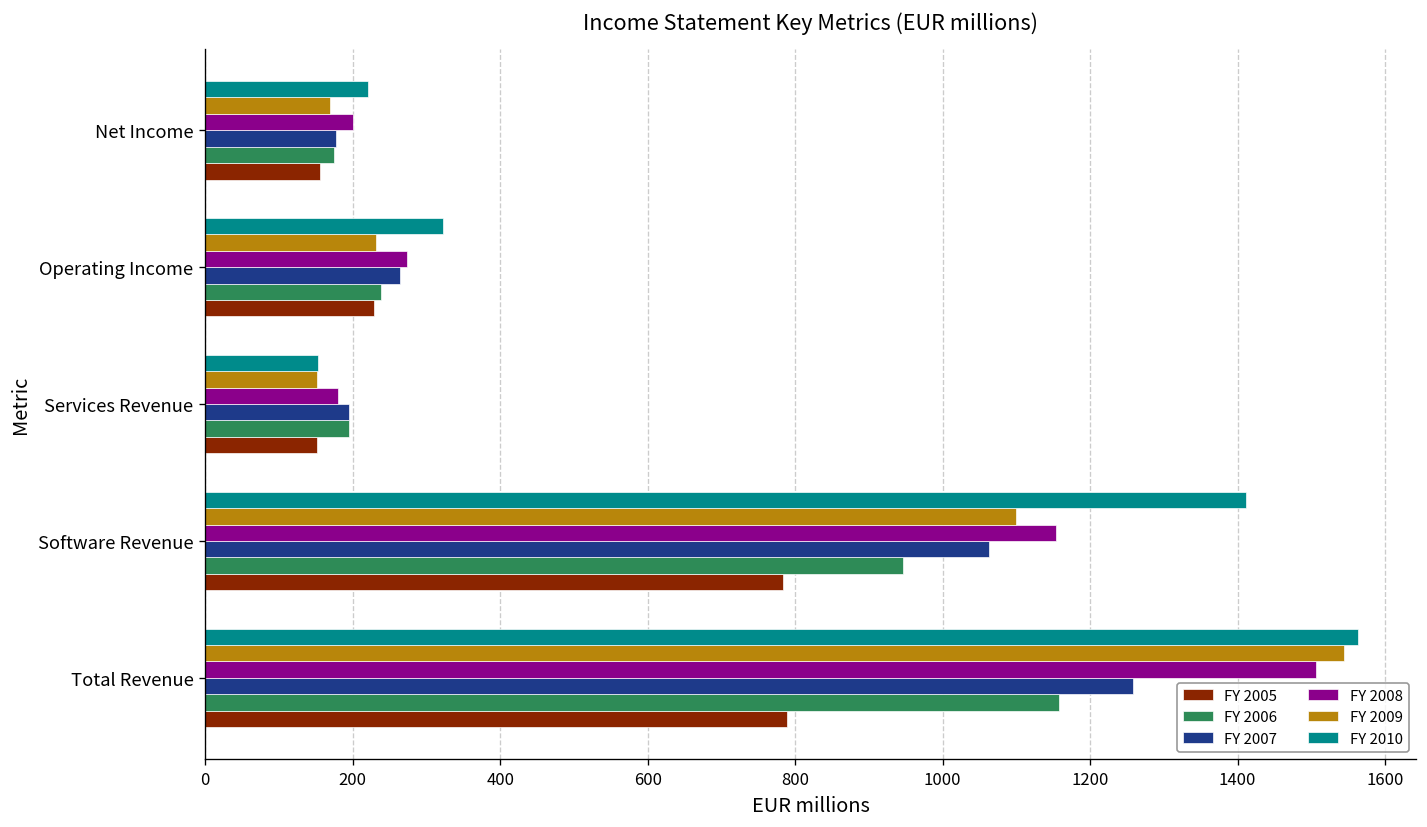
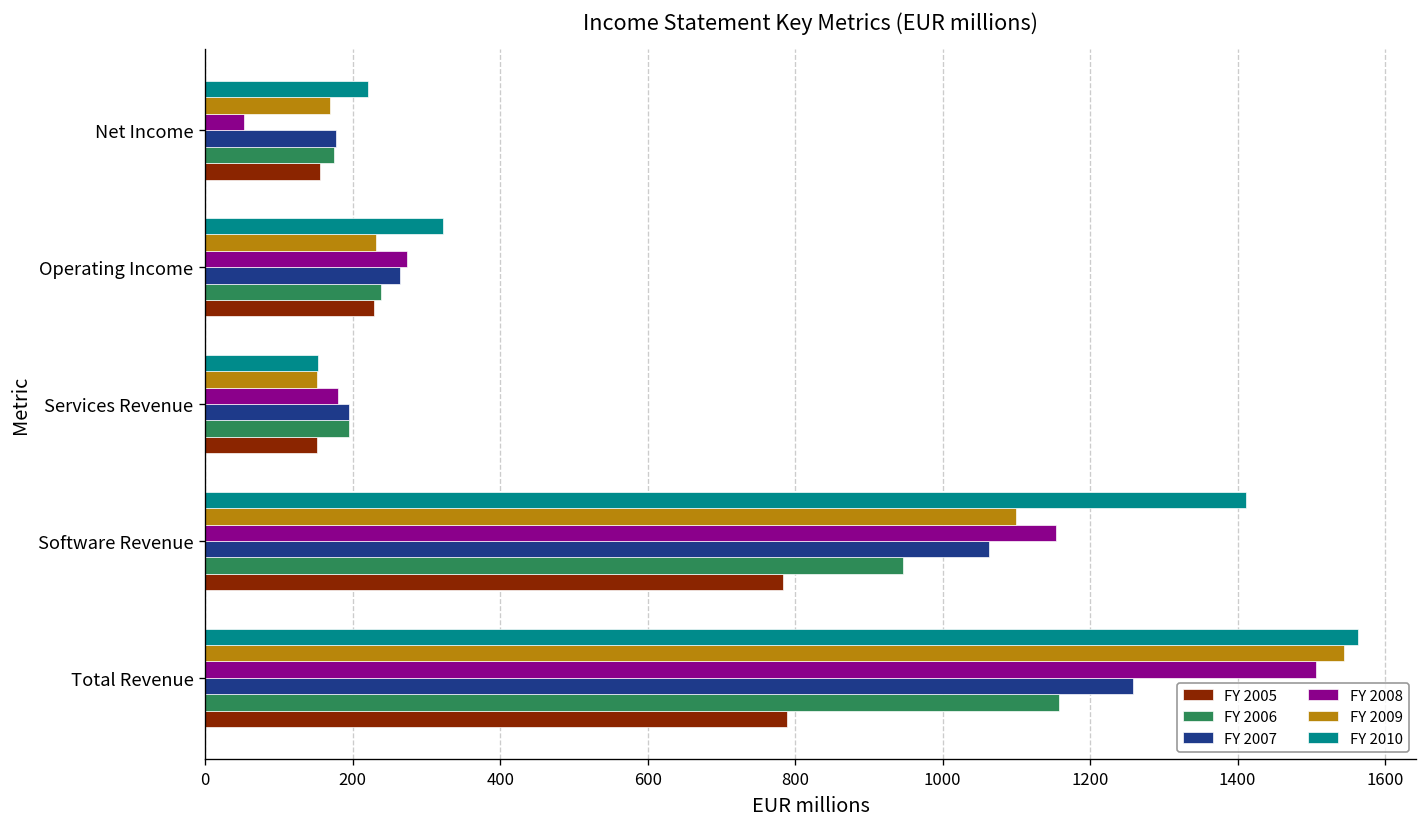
  {
    "FY 2005": {
      "Net Income": 160,
      "Operating Income": 230,
      "Services Revenue": 150,
      "Software Revenue": 780,
      "Total Revenue": 790
    },
    "FY 2006": {
      "Net Income": 170,
      "Operating Income": 240,
      "Services Revenue": 190,
      "Software Revenue": 950,
      "Total Revenue": 1160
    },
    "FY 2007": {
      "Net Income": 180,
      "Operating Income": 260,
      "Services Revenue": 200,
      "Software Revenue": 1060,
      "Total Revenue": 1260
    },
    "FY 2008": {
-     "Net Income": 200,
+     "Net Income": 50,
      "Operating Income": 270,
      "Services Revenue": 180,
      "Software Revenue": 1150,
      "Total Revenue": 1510
    },
    "FY 2009": {
      "Net Income": 170,
      "Operating Income": 230,
      "Services Revenue": 150,
      "Software Revenue": 1100,
      "Total Revenue": 1540
    },
    "FY 2010": {
      "Net Income": 220,
      "Operating Income": 320,
      "Services Revenue": 150,
      "Software Revenue": 1410,
      "Total Revenue": 1560
    }
  }
